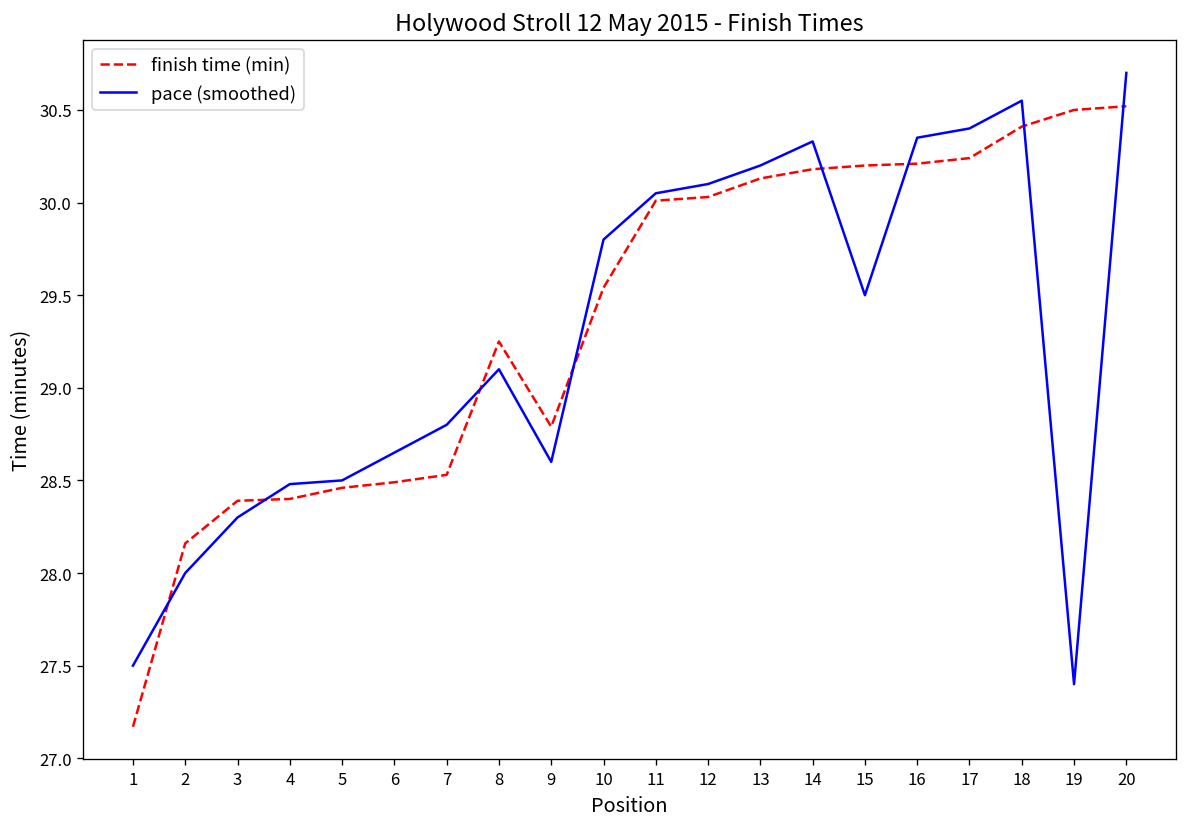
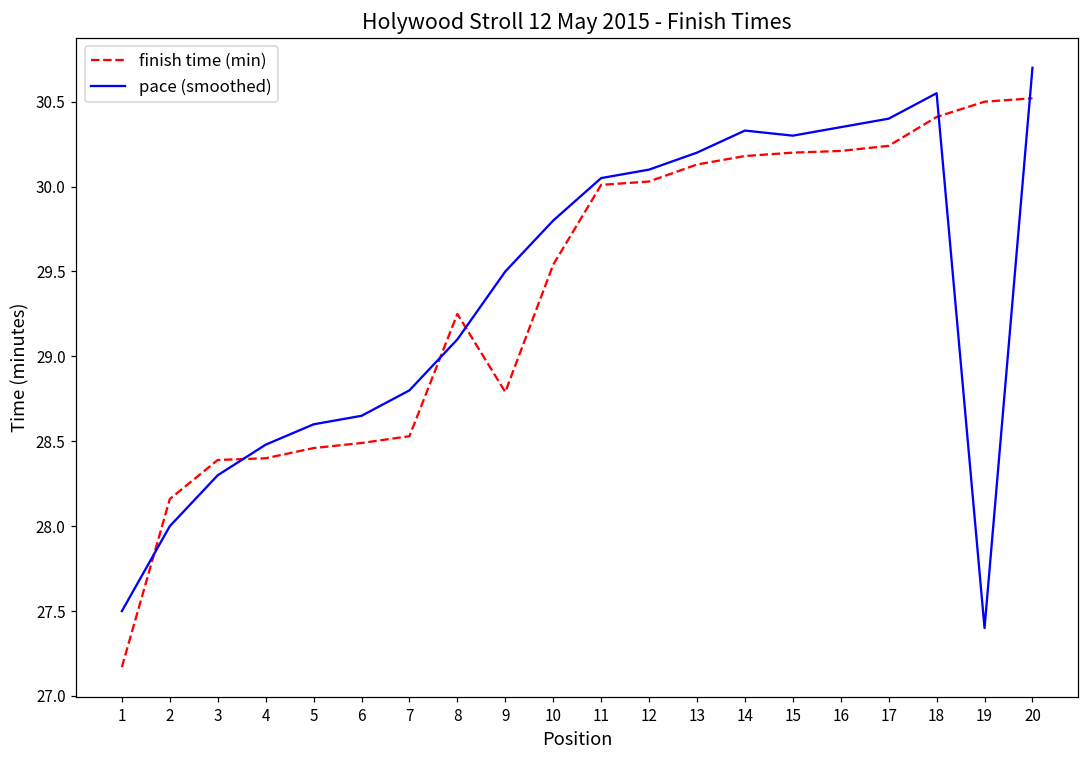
  {
    "finish time (min)": {
      "1": 27.17,
      "2": 28.16,
      "3": 28.4,
      "4": 28.4,
      "5": 28.46,
      "6": 28.5,
      "7": 28.53,
      "8": 29.25,
      "9": 28.8,
      "10": 29.54,
      "11": 30.0,
      "12": 30.03,
      "13": 30.13,
      "14": 30.18,
      "15": 30.2,
      "16": 30.2,
      "17": 30.24,
      "18": 30.4,
      "19": 30.5,
      "20": 30.52
    },
    "pace (smoothed)": {
      "1": 27.5,
      "2": 28.0,
      "3": 28.3,
      "4": 28.48,
-     "5": 28.5,
+     "5": 28.6,
      "6": 28.65,
      "7": 28.8,
      "8": 29.1,
-     "9": 28.6,
+     "9": 29.5,
      "10": 29.8,
      "11": 30.05,
      "12": 30.1,
      "13": 30.2,
      "14": 30.33,
-     "15": 29.5,
+     "15": 30.3,
      "16": 30.35,
      "17": 30.4,
      "18": 30.55,
      "19": 27.4,
      "20": 30.7
    }
  }
